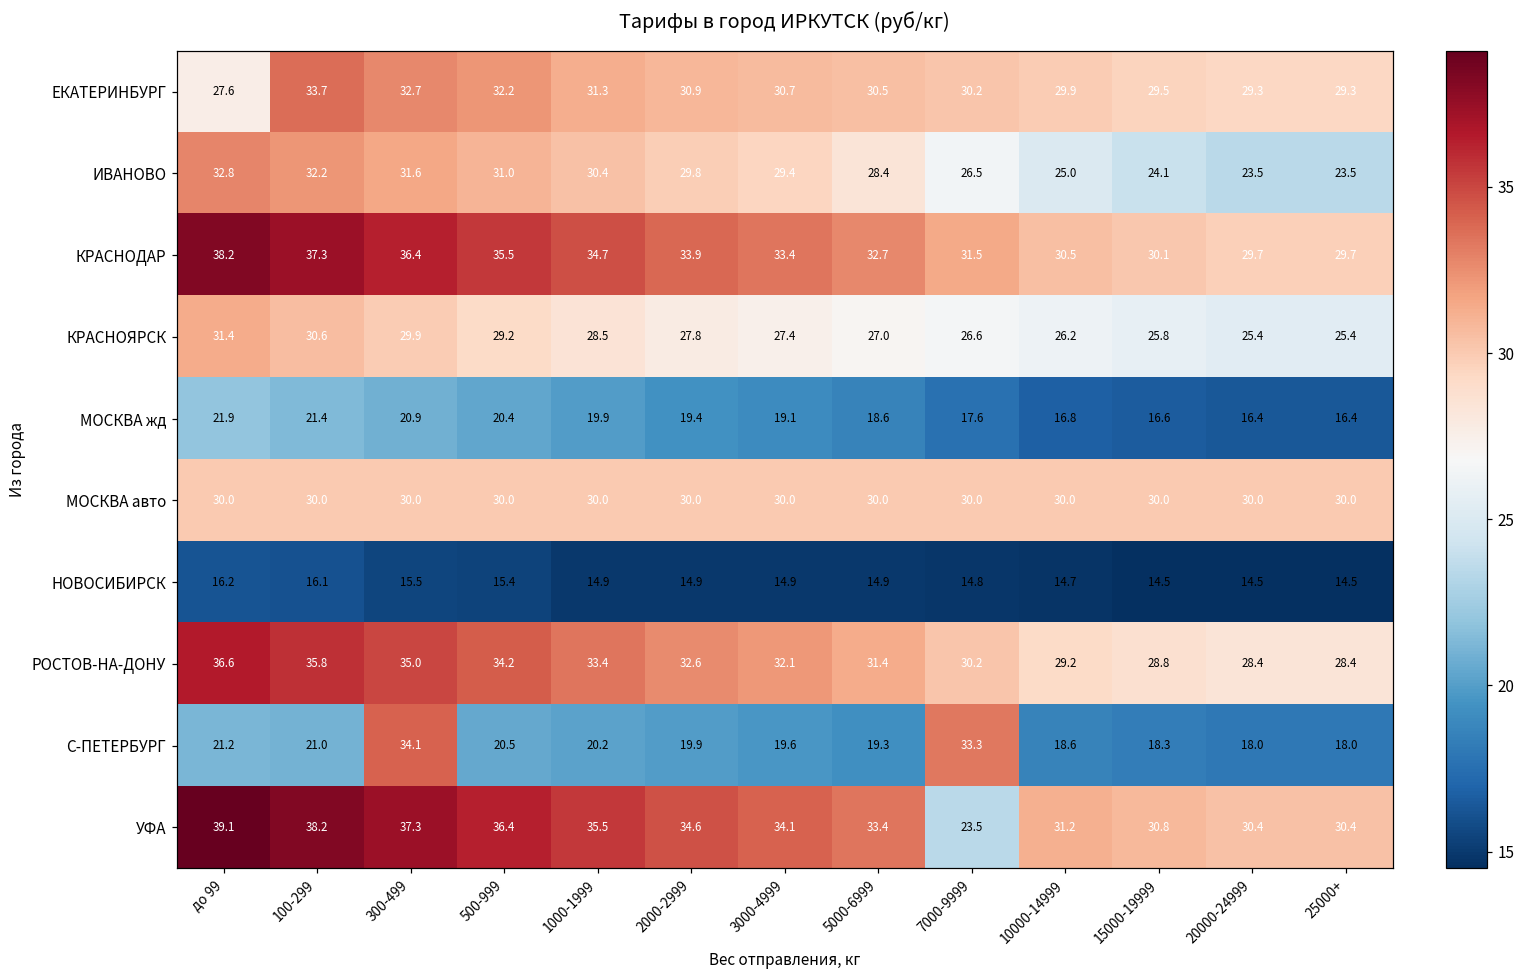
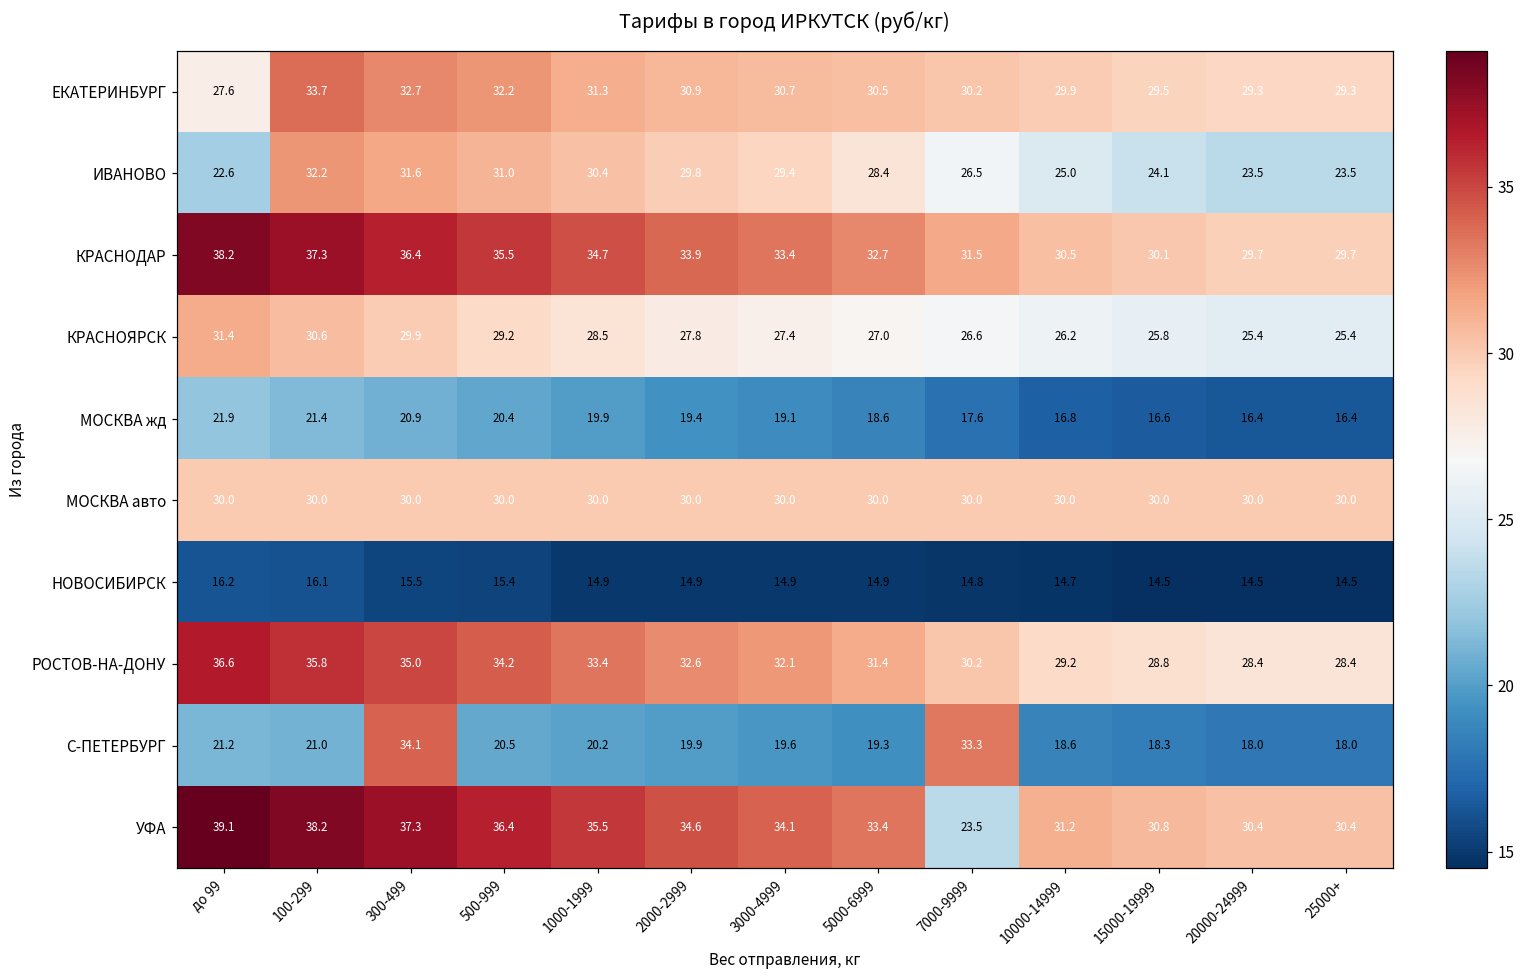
  {
    "ЕКАТЕРИНБУРГ": {
      "до 99": 27.6,
      "100-299": 33.7,
      "300-499": 32.7,
      "500-999": 32.2,
      "1000-1999": 31.3,
      "2000-2999": 30.9,
      "3000-4999": 30.7,
      "5000-6999": 30.5,
      "7000-9999": 30.2,
      "10000-14999": 29.9,
      "15000-19999": 29.5,
      "20000-24999": 29.3,
      "25000+": 29.3
    },
    "ИВАНОВО": {
-     "до 99": 32.8,
+     "до 99": 22.6,
      "100-299": 32.2,
      "300-499": 31.6,
      "500-999": 31.0,
      "1000-1999": 30.4,
      "2000-2999": 29.8,
      "3000-4999": 29.4,
      "5000-6999": 28.4,
      "7000-9999": 26.5,
      "10000-14999": 25.0,
      "15000-19999": 24.1,
      "20000-24999": 23.5,
      "25000+": 23.5
    },
    "КРАСНОДАР": {
      "до 99": 38.2,
      "100-299": 37.3,
      "300-499": 36.4,
      "500-999": 35.5,
      "1000-1999": 34.7,
      "2000-2999": 33.9,
      "3000-4999": 33.4,
      "5000-6999": 32.7,
      "7000-9999": 31.5,
      "10000-14999": 30.5,
      "15000-19999": 30.1,
      "20000-24999": 29.7,
      "25000+": 29.7
    },
    "КРАСНОЯРСК": {
      "до 99": 31.4,
      "100-299": 30.6,
      "300-499": 29.9,
      "500-999": 29.2,
      "1000-1999": 28.5,
      "2000-2999": 27.8,
      "3000-4999": 27.4,
      "5000-6999": 27.0,
      "7000-9999": 26.6,
      "10000-14999": 26.2,
      "15000-19999": 25.8,
      "20000-24999": 25.4,
      "25000+": 25.4
    },
    "МОСКВА жд": {
      "до 99": 21.9,
      "100-299": 21.4,
      "300-499": 20.9,
      "500-999": 20.4,
      "1000-1999": 19.9,
      "2000-2999": 19.4,
      "3000-4999": 19.1,
      "5000-6999": 18.6,
      "7000-9999": 17.6,
      "10000-14999": 16.8,
      "15000-19999": 16.6,
      "20000-24999": 16.4,
      "25000+": 16.4
    },
    "МОСКВА авто": {
      "до 99": 30.0,
      "100-299": 30.0,
      "300-499": 30.0,
      "500-999": 30.0,
      "1000-1999": 30.0,
      "2000-2999": 30.0,
      "3000-4999": 30.0,
      "5000-6999": 30.0,
      "7000-9999": 30.0,
      "10000-14999": 30.0,
      "15000-19999": 30.0,
      "20000-24999": 30.0,
      "25000+": 30.0
    },
    "НОВОСИБИРСК": {
      "до 99": 16.2,
      "100-299": 16.1,
      "300-499": 15.5,
      "500-999": 15.4,
      "1000-1999": 14.9,
      "2000-2999": 14.9,
      "3000-4999": 14.9,
      "5000-6999": 14.9,
      "7000-9999": 14.8,
      "10000-14999": 14.7,
      "15000-19999": 14.5,
      "20000-24999": 14.5,
      "25000+": 14.5
    },
    "РОСТОВ-НА-ДОНУ": {
      "до 99": 36.6,
      "100-299": 35.8,
      "300-499": 35.0,
      "500-999": 34.2,
      "1000-1999": 33.4,
      "2000-2999": 32.6,
      "3000-4999": 32.1,
      "5000-6999": 31.4,
      "7000-9999": 30.2,
      "10000-14999": 29.2,
      "15000-19999": 28.8,
      "20000-24999": 28.4,
      "25000+": 28.4
    },
    "С-ПЕТЕРБУРГ": {
      "до 99": 21.2,
      "100-299": 21.0,
      "300-499": 34.1,
      "500-999": 20.5,
      "1000-1999": 20.2,
      "2000-2999": 19.9,
      "3000-4999": 19.6,
      "5000-6999": 19.3,
      "7000-9999": 33.3,
      "10000-14999": 18.6,
      "15000-19999": 18.3,
      "20000-24999": 18.0,
      "25000+": 18.0
    },
    "УФА": {
      "до 99": 39.1,
      "100-299": 38.2,
      "300-499": 37.3,
      "500-999": 36.4,
      "1000-1999": 35.5,
      "2000-2999": 34.6,
      "3000-4999": 34.1,
      "5000-6999": 33.4,
      "7000-9999": 23.5,
      "10000-14999": 31.2,
      "15000-19999": 30.8,
      "20000-24999": 30.4,
      "25000+": 30.4
    }
  }
